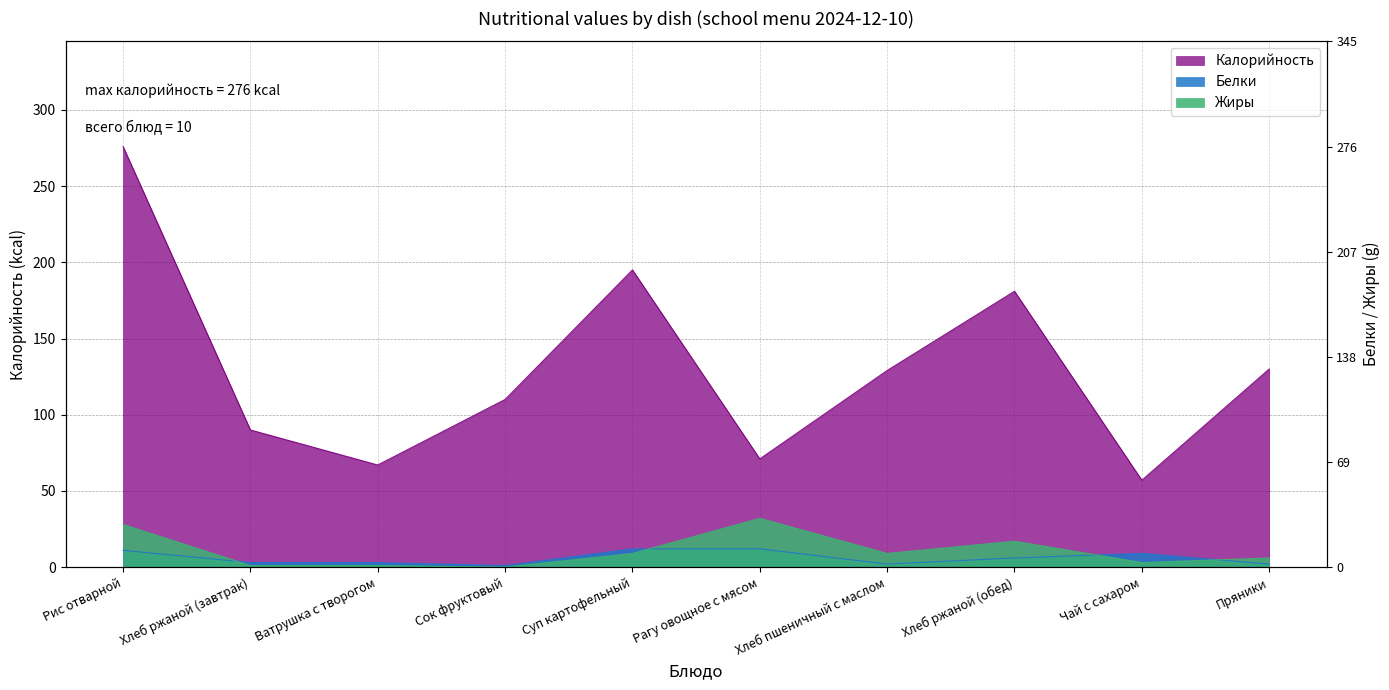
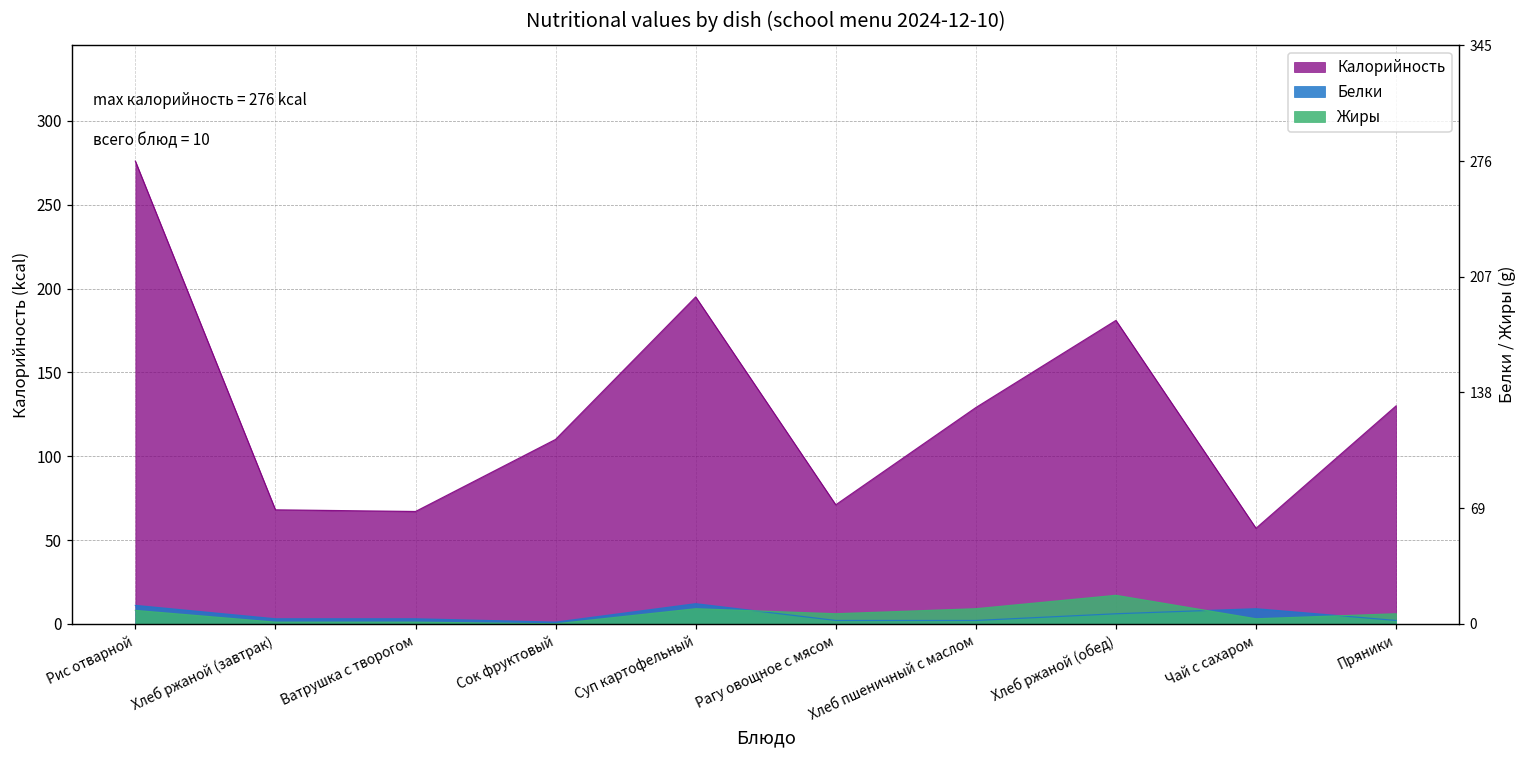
  {
    "Калорийность": {
-     "Хлеб ржаной (завтрак)": 90,
+     "Хлеб ржаной (завтрак)": 68,
      "Ватрушка с творогом": 67,
      "Сок фруктовый": 110,
      "Суп картофельный": 195,
      "Рагу овощное с мясом": 71,
      "Хлеб пшеничный с маслом": 129,
      "Хлеб ржаной (обед)": 181,
      "Чай с сахаром": 57,
      "Пряники": 130
    },
    "Белки": {
      "Рис отварной": 11,
      "Хлеб ржаной (завтрак)": 3,
      "Ватрушка с творогом": 3,
      "Суп картофельный": 12,
-     "Рагу овощное с мясом": 12,
+     "Рагу овощное с мясом": 2,
      "Хлеб пшеничный с маслом": 2,
      "Хлеб ржаной (обед)": 6,
      "Чай с сахаром": 9,
      "Пряники": 2
    },
    "Жиры": {
-     "Рис отварной": 28,
+     "Рис отварной": 8,
      "Хлеб ржаной (завтрак)": 1,
      "Ватрушка с творогом": 1,
      "Суп картофельный": 9,
-     "Рагу овощное с мясом": 32,
+     "Рагу овощное с мясом": 6,
      "Хлеб пшеничный с маслом": 9,
      "Хлеб ржаной (обед)": 17,
      "Чай с сахаром": 3,
      "Пряники": 6
    }
  }
